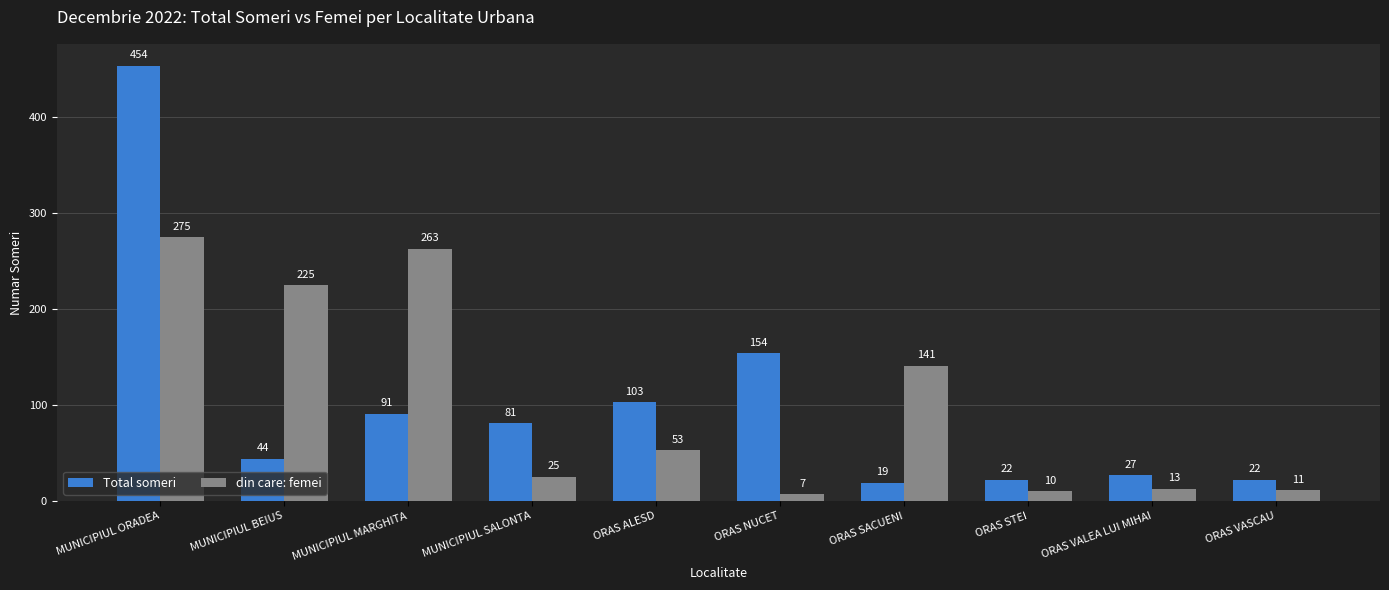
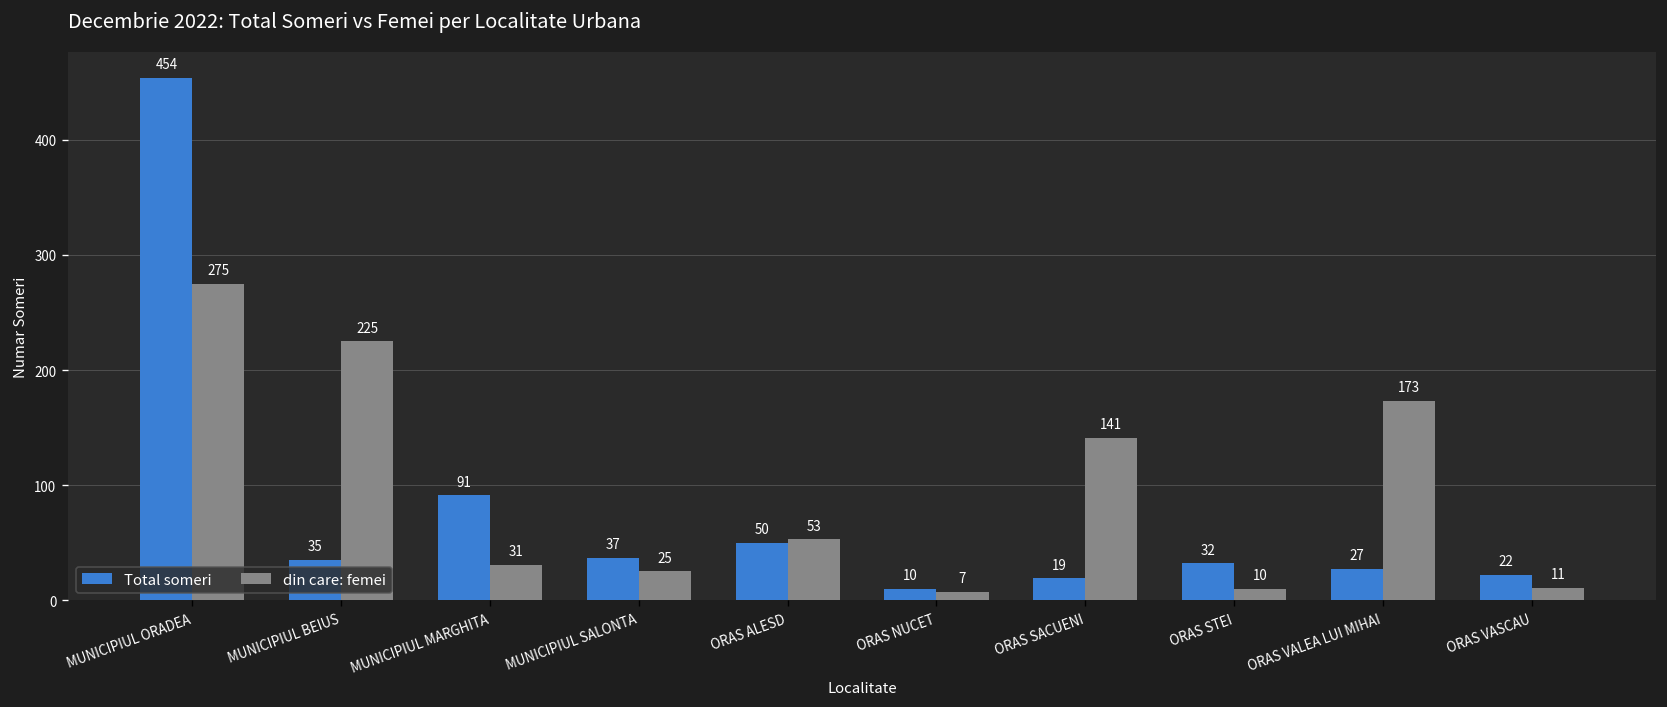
  {
    "Total someri": {
      "MUNICIPIUL ORADEA": 454,
-     "MUNICIPIUL BEIUS": 44,
+     "MUNICIPIUL BEIUS": 35,
      "MUNICIPIUL MARGHITA": 91,
-     "MUNICIPIUL SALONTA": 81,
-     "ORAS ALESD": 103,
-     "ORAS NUCET": 154,
+     "MUNICIPIUL SALONTA": 37,
+     "ORAS ALESD": 50,
+     "ORAS NUCET": 10,
      "ORAS SACUENI": 19,
-     "ORAS STEI": 22,
+     "ORAS STEI": 32,
      "ORAS VALEA LUI MIHAI": 27,
      "ORAS VASCAU": 22
    },
    "din care: femei": {
      "MUNICIPIUL ORADEA": 275,
      "MUNICIPIUL BEIUS": 225,
-     "MUNICIPIUL MARGHITA": 263,
+     "MUNICIPIUL MARGHITA": 31,
      "MUNICIPIUL SALONTA": 25,
      "ORAS ALESD": 53,
      "ORAS NUCET": 7,
      "ORAS SACUENI": 141,
      "ORAS STEI": 10,
-     "ORAS VALEA LUI MIHAI": 13,
+     "ORAS VALEA LUI MIHAI": 173,
      "ORAS VASCAU": 11
    }
  }
